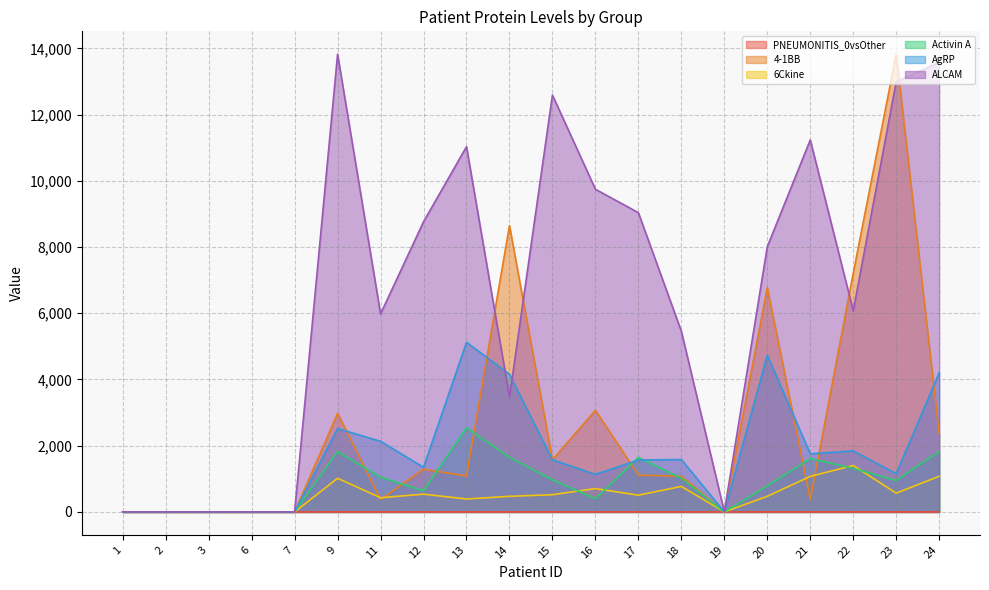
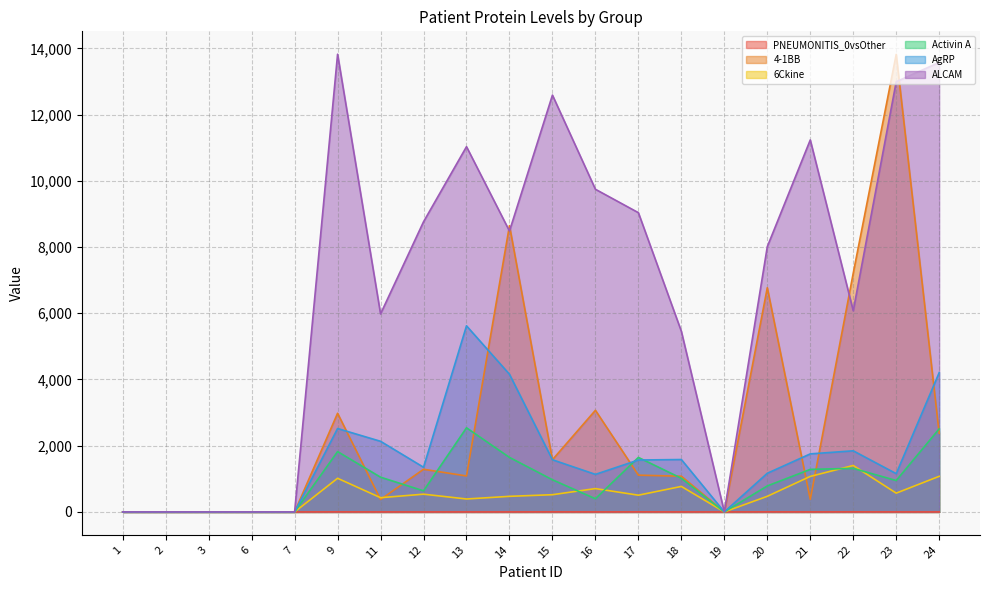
  {
    "Activin A": {
      "9": "1,800",
      "11": "1,000",
      "12": "600",
      "13": "2,500",
      "14": "1,600",
      "15": "1,000",
      "16": "400",
      "17": "1,600",
      "20": "800",
-     "21": "1,600",
+     "21": "1,300",
      "22": "1,300",
      "23": "900",
-     "24": "1,800"
+     "24": "2,500"
    },
    "AgRP": {
      "9": "2,500",
      "11": "2,100",
-     "13": "5,100",
+     "13": "5,600",
      "14": "4,200",
      "16": "1,100",
      "17": "1,600",
      "18": "1,600",
-     "20": "4,700",
+     "20": "1,200",
      "21": "1,800",
      "22": "1,800",
      "23": "1,200",
      "24": "4,200"
    },
    "ALCAM": {
      "9": "13,800",
      "11": "6,000",
      "12": "8,800",
      "13": "11,000",
-     "14": "3,500",
+     "14": "8,500",
      "15": "12,600",
      "16": "9,700",
      "17": "9,000",
      "18": "5,500",
      "20": "8,000",
      "21": "11,200",
      "22": "6,100"
    }
  }
